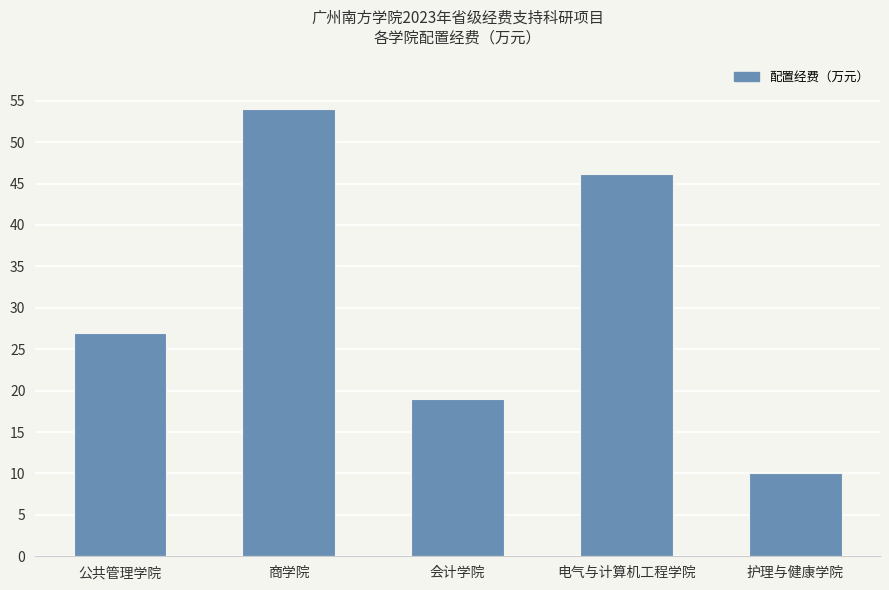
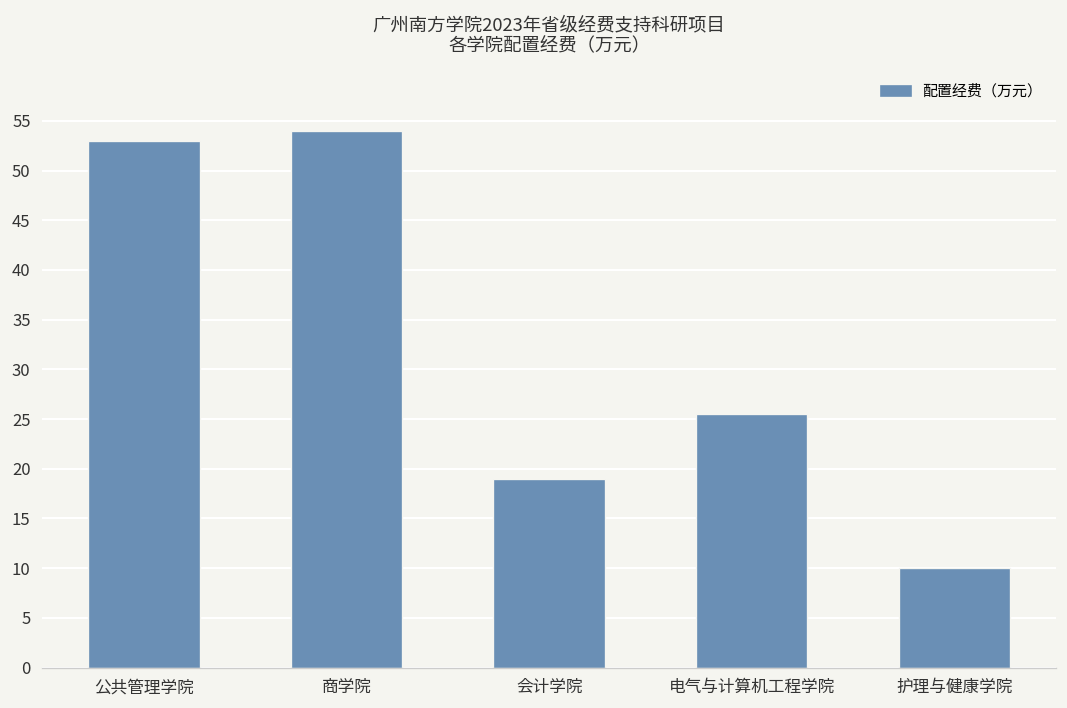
  {
-   "公共管理学院": 27,
+   "公共管理学院": 53,
    "商学院": 54,
    "会计学院": 19,
-   "电气与计算机工程学院": 46,
+   "电气与计算机工程学院": 26,
    "护理与健康学院": 10
  }
